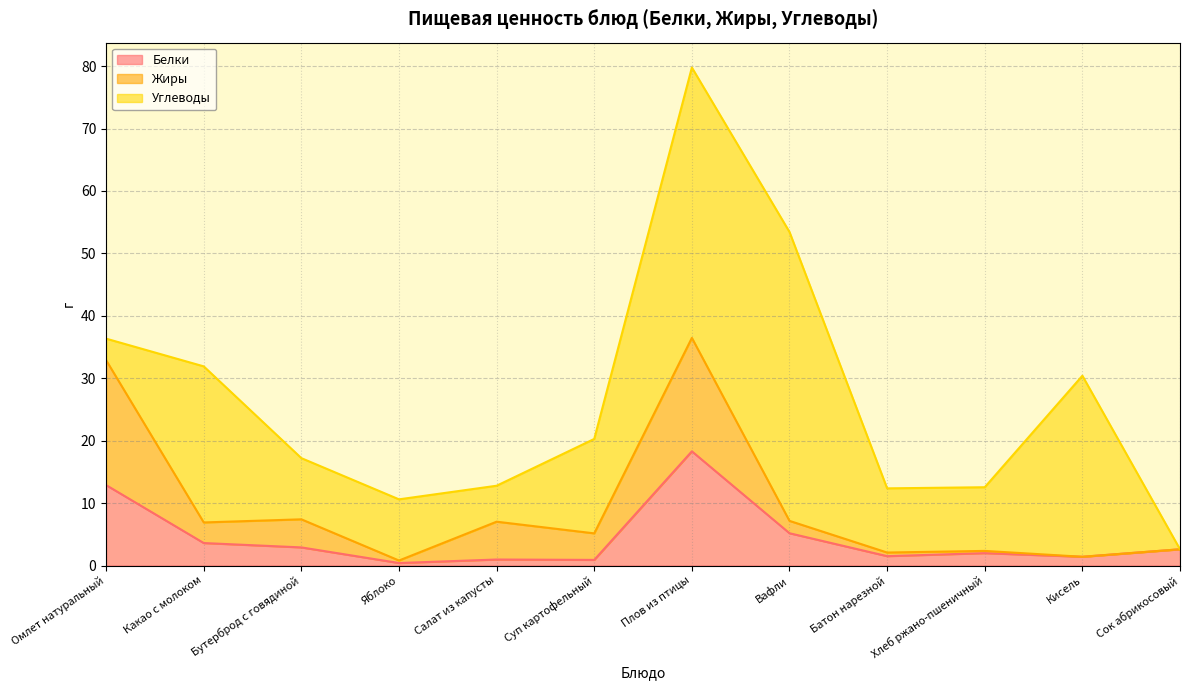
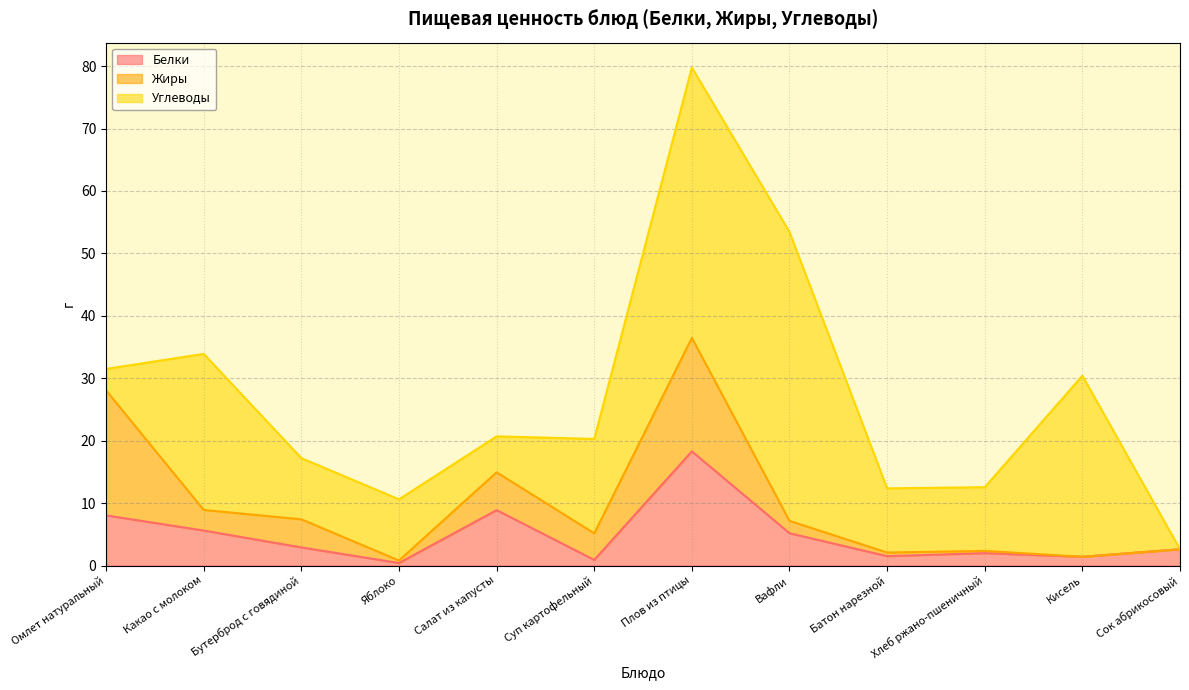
  {
    "Белки": {
-     "Омлет натуральный": 13,
-     "Какао с молоком": 4,
+     "Омлет натуральный": 8,
+     "Какао с молоком": 6,
      "Бутерброд с говядиной": 3,
-     "Салат из капусты": 1,
+     "Салат из капусты": 9,
      "Суп картофельный": 1,
      "Плов из птицы": 18,
      "Вафли": 5,
      "Батон нарезной": 2
    }
  }
